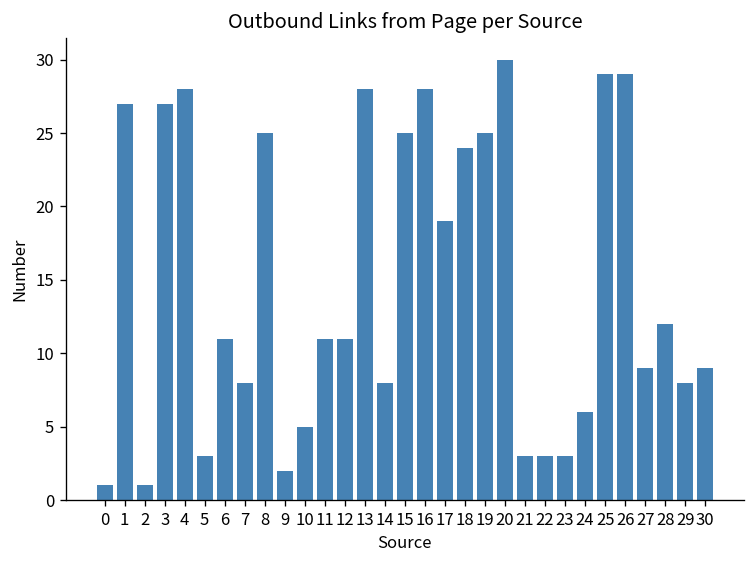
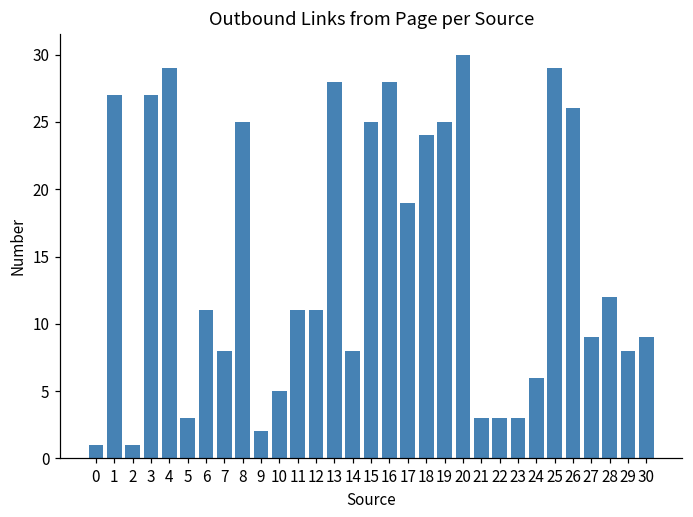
  {
    "0": 1,
    "1": 27,
    "2": 1,
    "3": 27,
-   "4": 28,
+   "4": 29,
    "5": 3,
    "6": 11,
    "7": 8,
    "8": 25,
    "9": 2,
    "10": 5,
    "11": 11,
    "12": 11,
    "13": 28,
    "14": 8,
    "15": 25,
    "16": 28,
    "17": 19,
    "18": 24,
    "19": 25,
    "20": 30,
    "21": 3,
    "22": 3,
    "23": 3,
    "24": 6,
    "25": 29,
-   "26": 29,
+   "26": 26,
    "27": 9,
    "28": 12,
    "29": 8,
    "30": 9
  }
